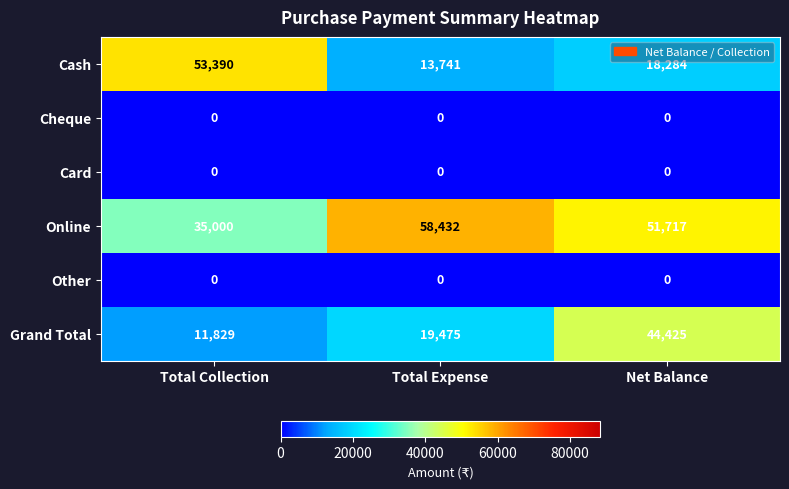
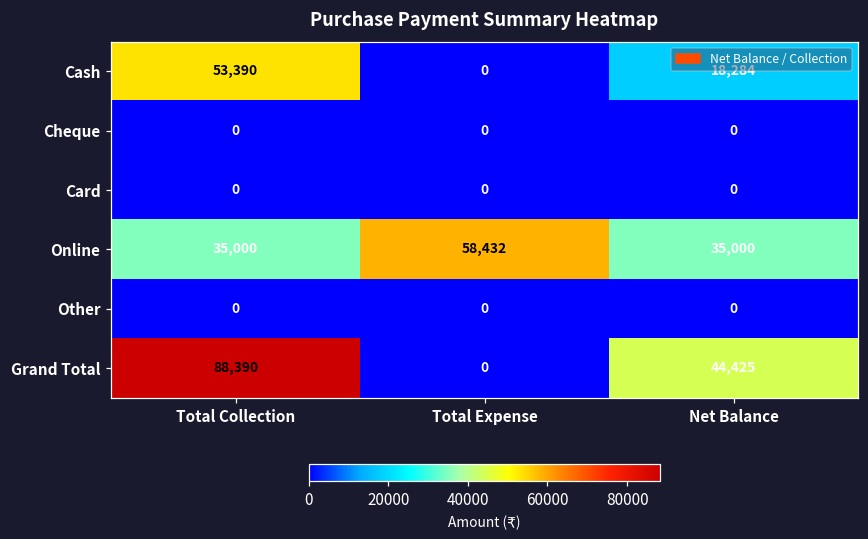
  {
    "Cash": {
      "Total Collection": "53,390",
-     "Total Expense": "13,741"
+     "Total Expense": "0"
    },
    "Cheque": {
      "Total Collection": "0",
      "Total Expense": "0",
      "Net Balance": "0"
    },
    "Card": {
      "Total Collection": "0",
      "Total Expense": "0",
      "Net Balance": "0"
    },
    "Online": {
      "Total Collection": "35,000",
      "Total Expense": "58,432",
-     "Net Balance": "51,717"
+     "Net Balance": "35,000"
    },
    "Other": {
      "Total Collection": "0",
      "Total Expense": "0",
      "Net Balance": "0"
    },
    "Grand Total": {
-     "Total Collection": "11,829",
-     "Total Expense": "19,475",
+     "Total Collection": "88,390",
+     "Total Expense": "0",
      "Net Balance": "44,425"
    }
  }
